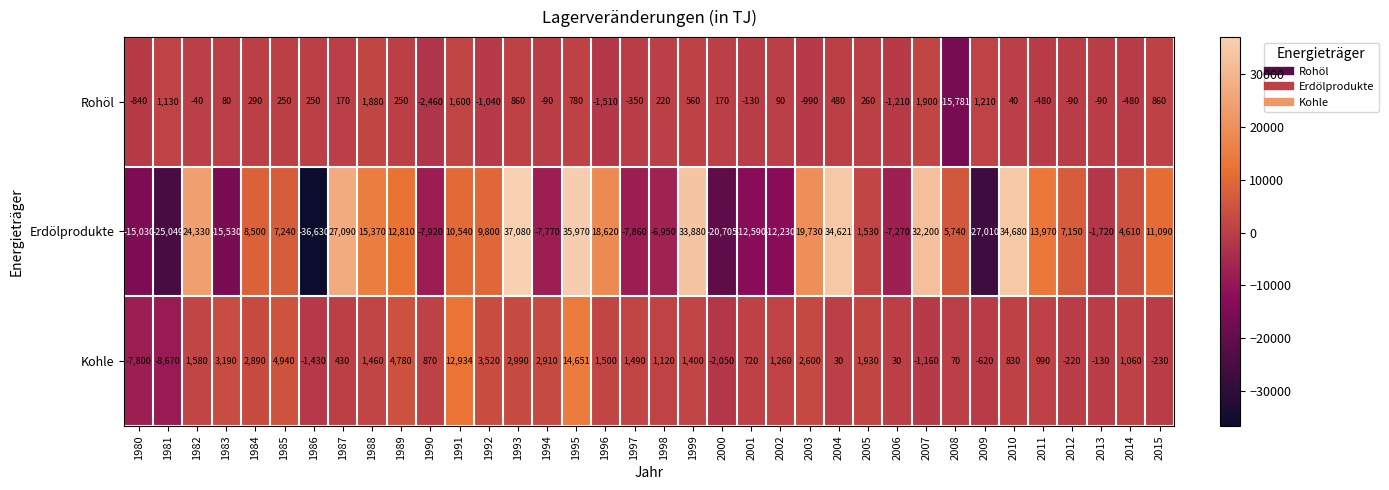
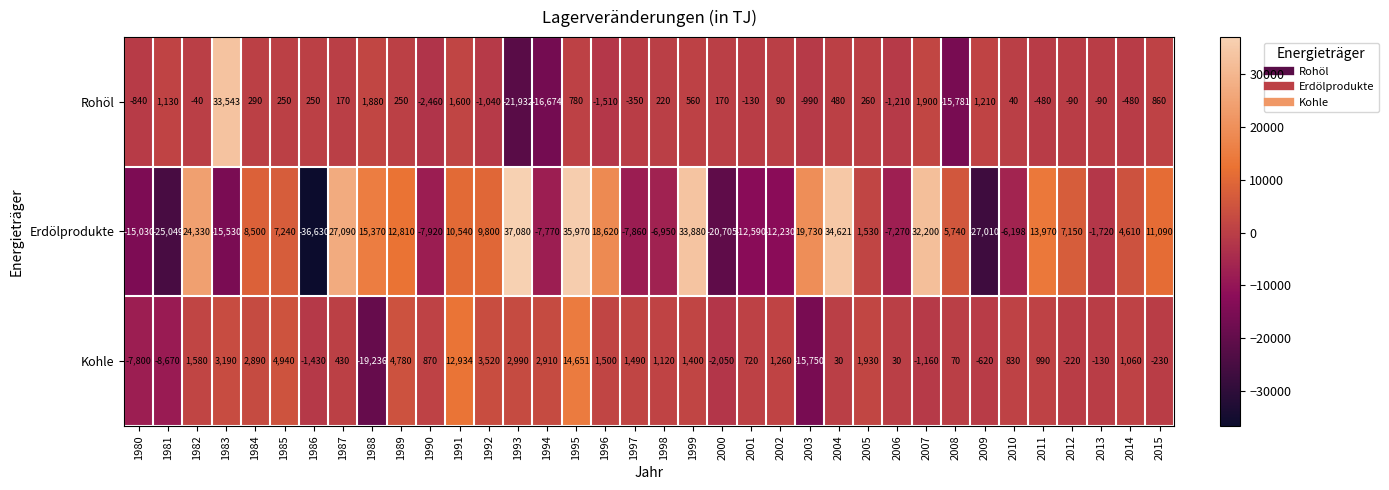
  {
    "Rohöl": {
      "1980": "-840",
      "1981": "1,130",
      "1982": "-40",
-     "1983": "80",
+     "1983": "33,543",
      "1984": "290",
      "1985": "250",
      "1986": "250",
      "1987": "170",
      "1988": "1,880",
      "1989": "250",
      "1990": "-2,460",
      "1991": "1,600",
      "1992": "-1,040",
-     "1993": "860",
-     "1994": "-90",
+     "1993": "-21,932",
+     "1994": "-16,674",
      "1995": "780",
      "1996": "-1,510",
      "1997": "-350",
      "1998": "220",
      "1999": "560",
      "2000": "170",
      "2001": "-130",
      "2002": "90",
      "2003": "-990",
      "2004": "480",
      "2005": "260",
      "2006": "-1,210",
      "2007": "1,900",
      "2008": "-15,781",
      "2009": "1,210",
      "2010": "40",
      "2011": "-480",
      "2012": "-90",
      "2013": "-90",
      "2014": "-480",
      "2015": "860"
    },
    "Erdölprodukte": {
      "1980": "-15,030",
      "1981": "-25,049",
      "1982": "24,330",
      "1983": "-15,530",
      "1984": "8,500",
      "1985": "7,240",
      "1986": "-36,630",
      "1987": "27,090",
      "1988": "15,370",
      "1989": "12,810",
      "1990": "-7,920",
      "1991": "10,540",
      "1992": "9,800",
      "1993": "37,080",
      "1994": "-7,770",
      "1995": "35,970",
      "1996": "18,620",
      "1997": "-7,860",
      "1998": "-6,950",
      "1999": "33,880",
      "2000": "-20,705",
      "2001": "-12,590",
      "2002": "-12,230",
      "2003": "19,730",
      "2004": "34,621",
      "2005": "1,530",
      "2006": "-7,270",
      "2007": "32,200",
      "2008": "5,740",
      "2009": "-27,010",
-     "2010": "34,680",
+     "2010": "-6,198",
      "2011": "13,970",
      "2012": "7,150",
      "2013": "-1,720",
      "2014": "4,610",
      "2015": "11,090"
    },
    "Kohle": {
      "1980": "-7,800",
      "1981": "-8,670",
      "1982": "1,580",
      "1983": "3,190",
      "1984": "2,890",
      "1985": "4,940",
      "1986": "-1,430",
      "1987": "430",
-     "1988": "1,460",
+     "1988": "-19,236",
      "1989": "4,780",
      "1990": "870",
      "1991": "12,934",
      "1992": "3,520",
      "1993": "2,990",
      "1994": "2,910",
      "1995": "14,651",
      "1996": "1,500",
      "1997": "1,490",
      "1998": "1,120",
      "1999": "1,400",
      "2000": "-2,050",
      "2001": "720",
      "2002": "1,260",
-     "2003": "2,600",
+     "2003": "-15,750",
      "2004": "30",
      "2005": "1,930",
      "2006": "30",
      "2007": "-1,160",
      "2008": "70",
      "2009": "-620",
      "2010": "830",
      "2011": "990",
      "2012": "-220",
      "2013": "-130",
      "2014": "1,060",
      "2015": "-230"
    }
  }
